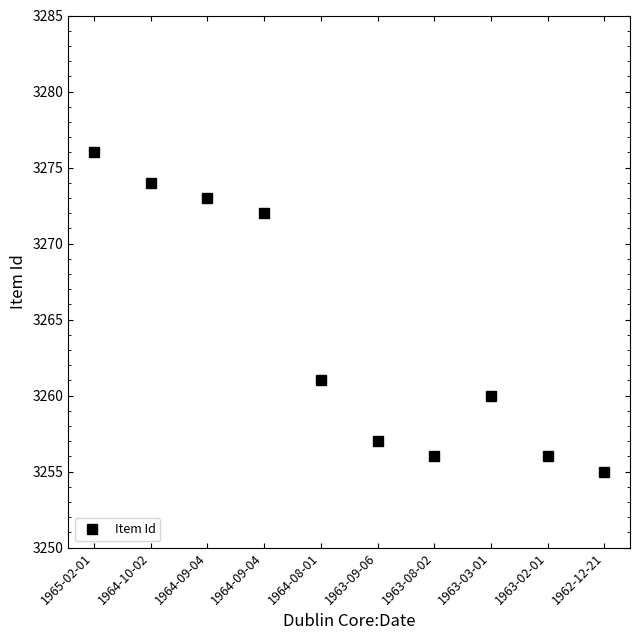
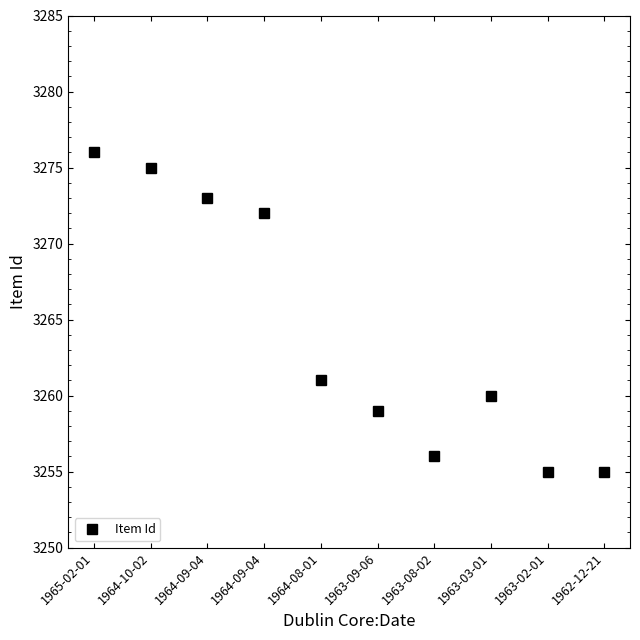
  {
    "1965-02-01": 3276,
-   "1964-10-02": 3274,
+   "1964-10-02": 3275,
    "1964-08-01": 3261,
-   "1963-09-06": 3257,
+   "1963-09-06": 3259,
    "1963-08-02": 3256,
    "1963-03-01": 3260,
-   "1963-02-01": 3256,
+   "1963-02-01": 3255,
    "1962-12-21": 3255
  }
